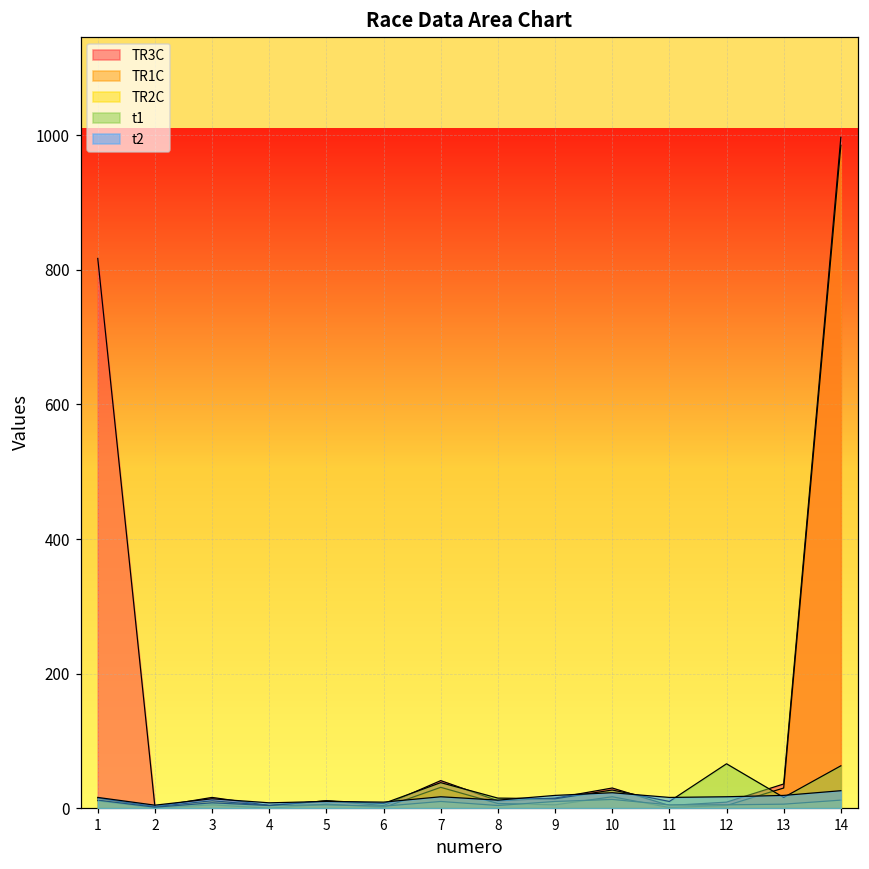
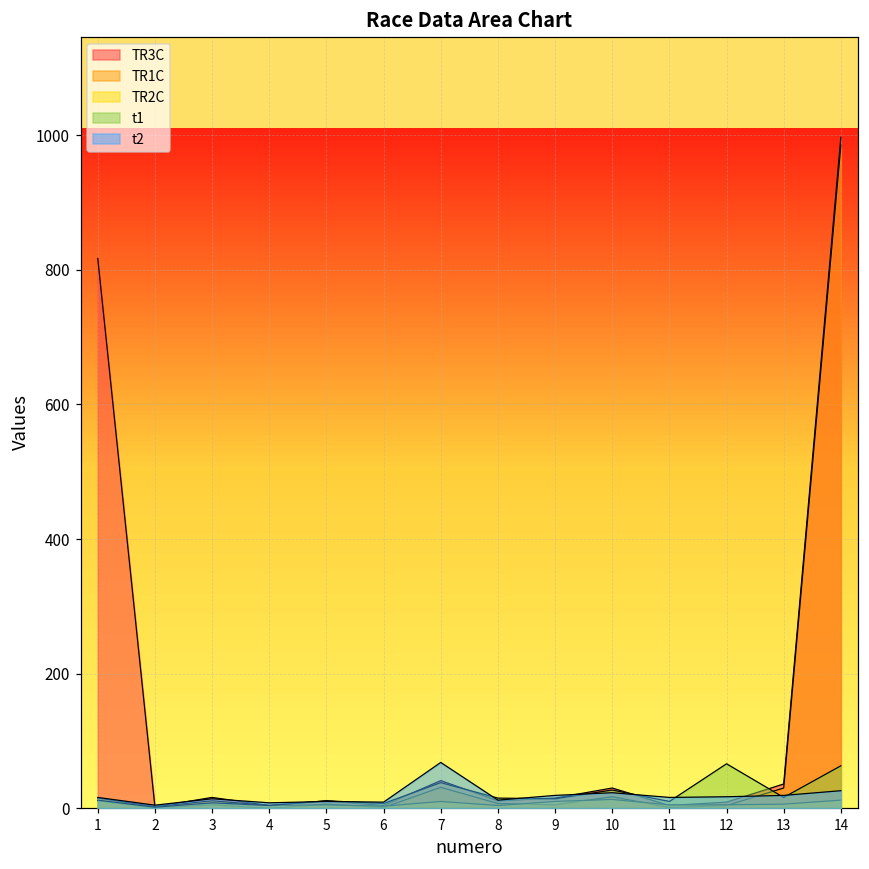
  {
    "TR3C": {
      "1": 820,
      "13": 40,
      "14": 1000
    },
    "t1": {
      "11": 10,
      "12": 70,
      "14": 60
    },
    "t2": {
-     "7": 20,
+     "7": 70,
      "11": 20,
      "12": 20,
      "14": 30
    }
  }
